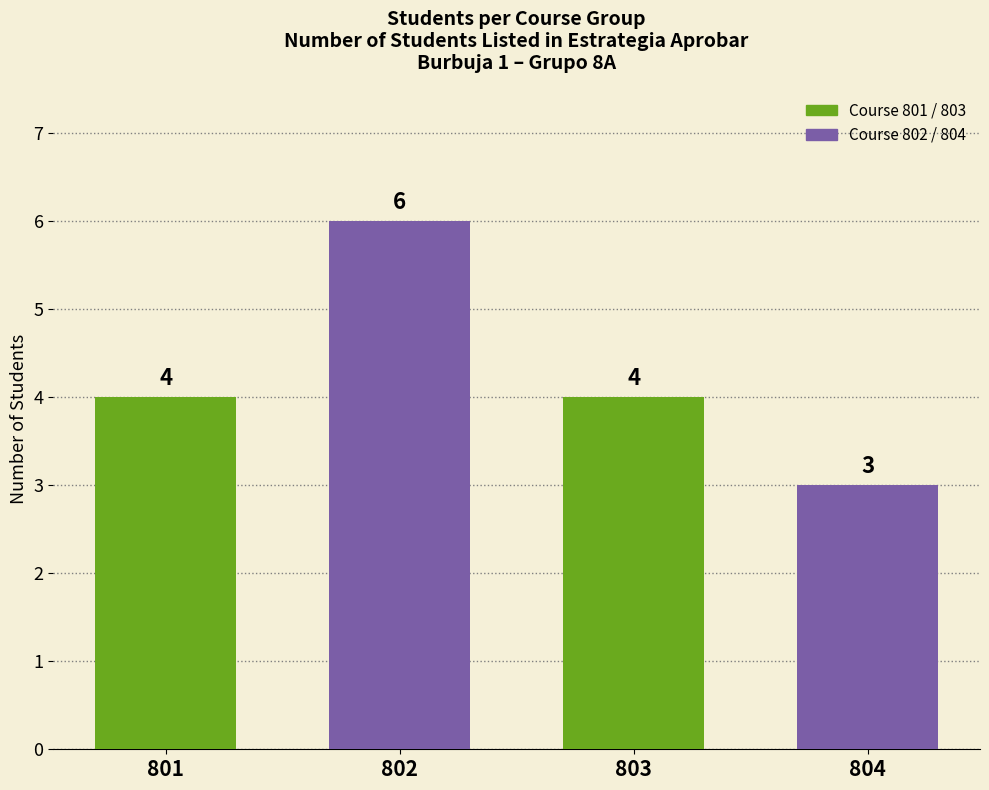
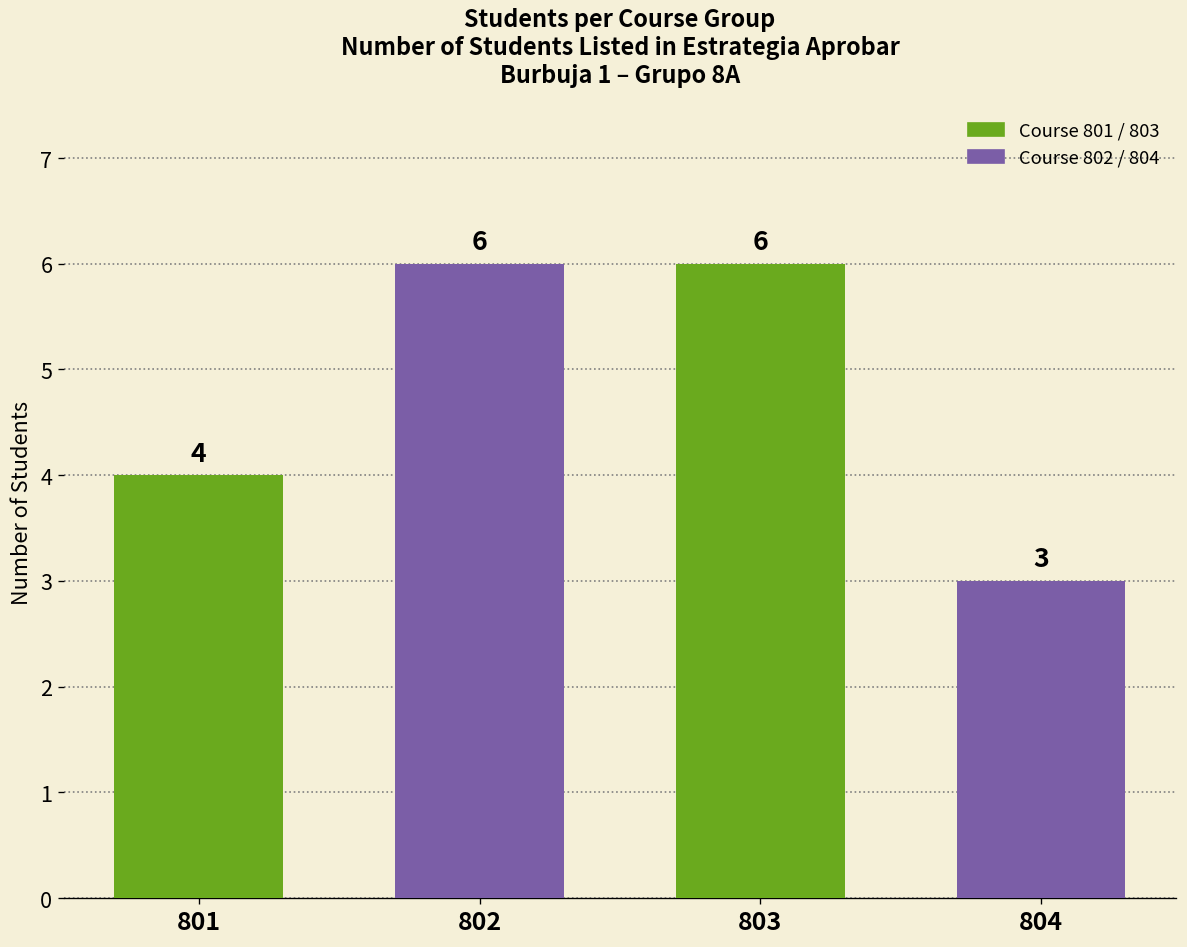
  {
    "801": 4,
    "802": 6,
-   "803": 4,
+   "803": 6,
    "804": 3
  }
